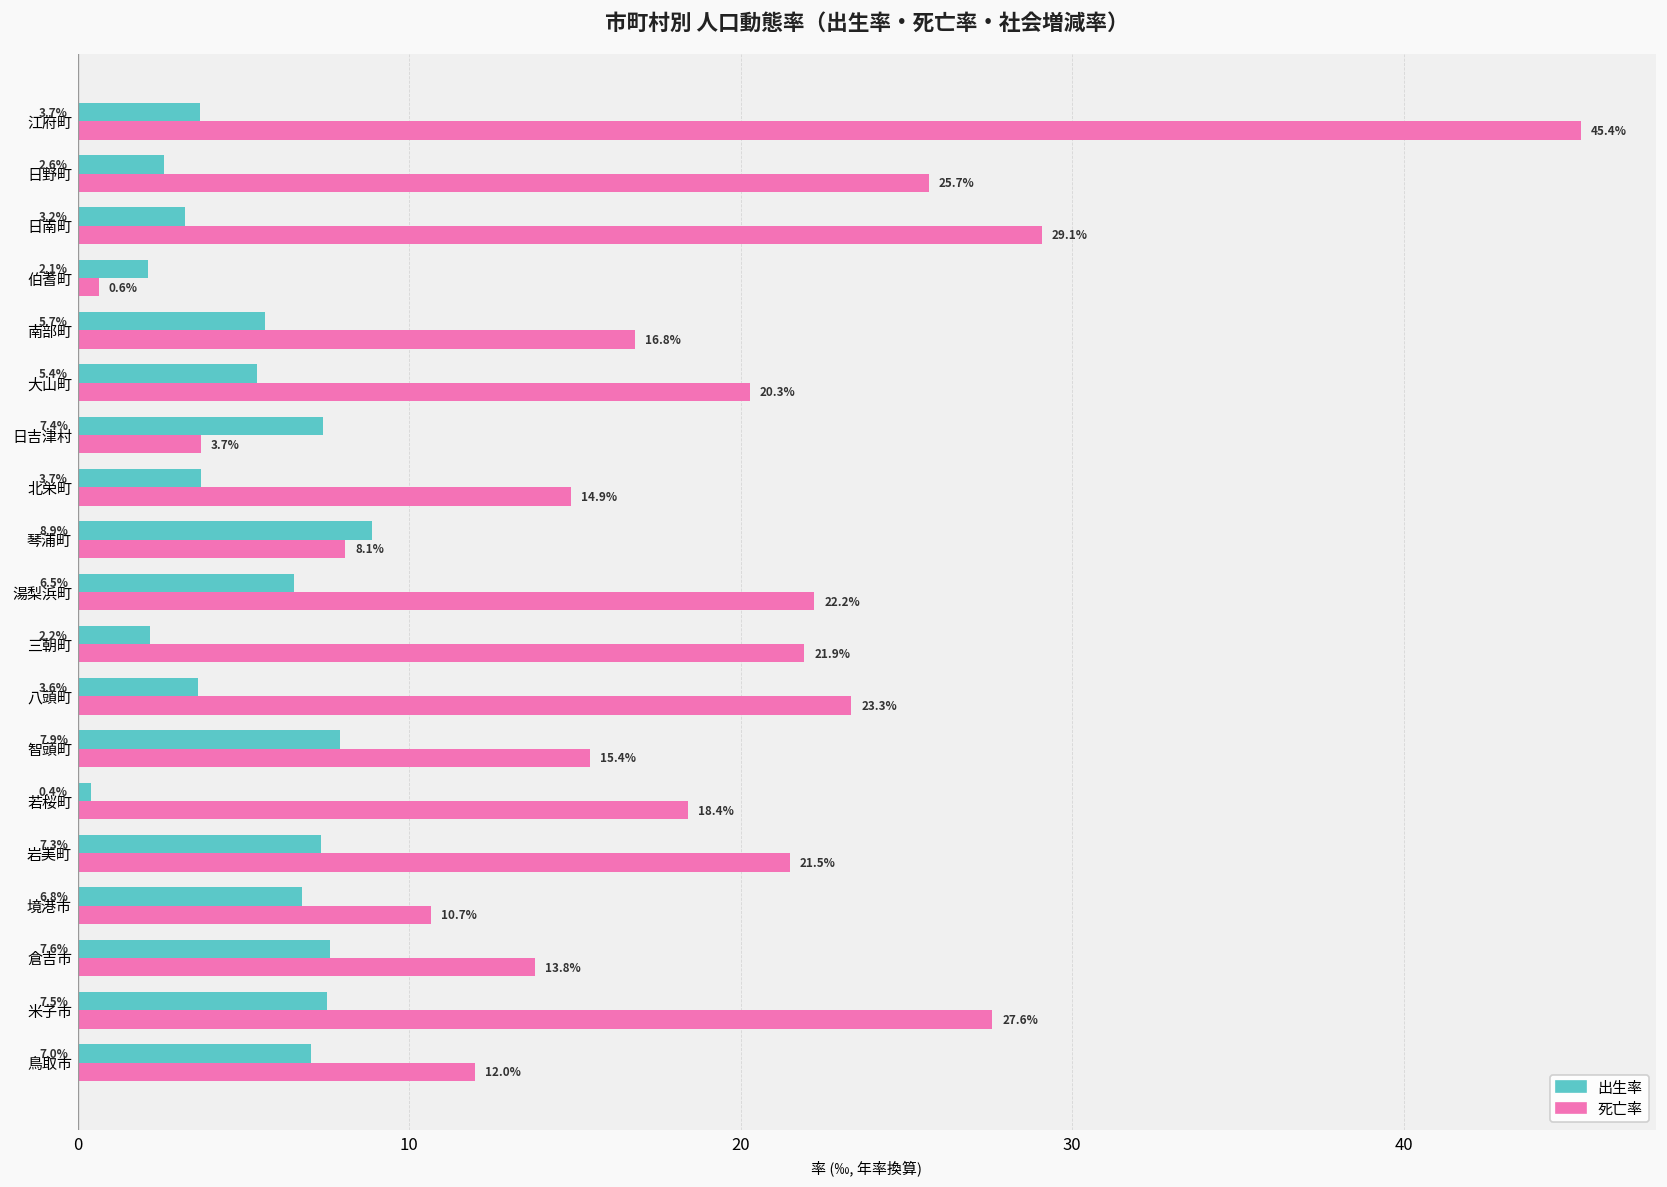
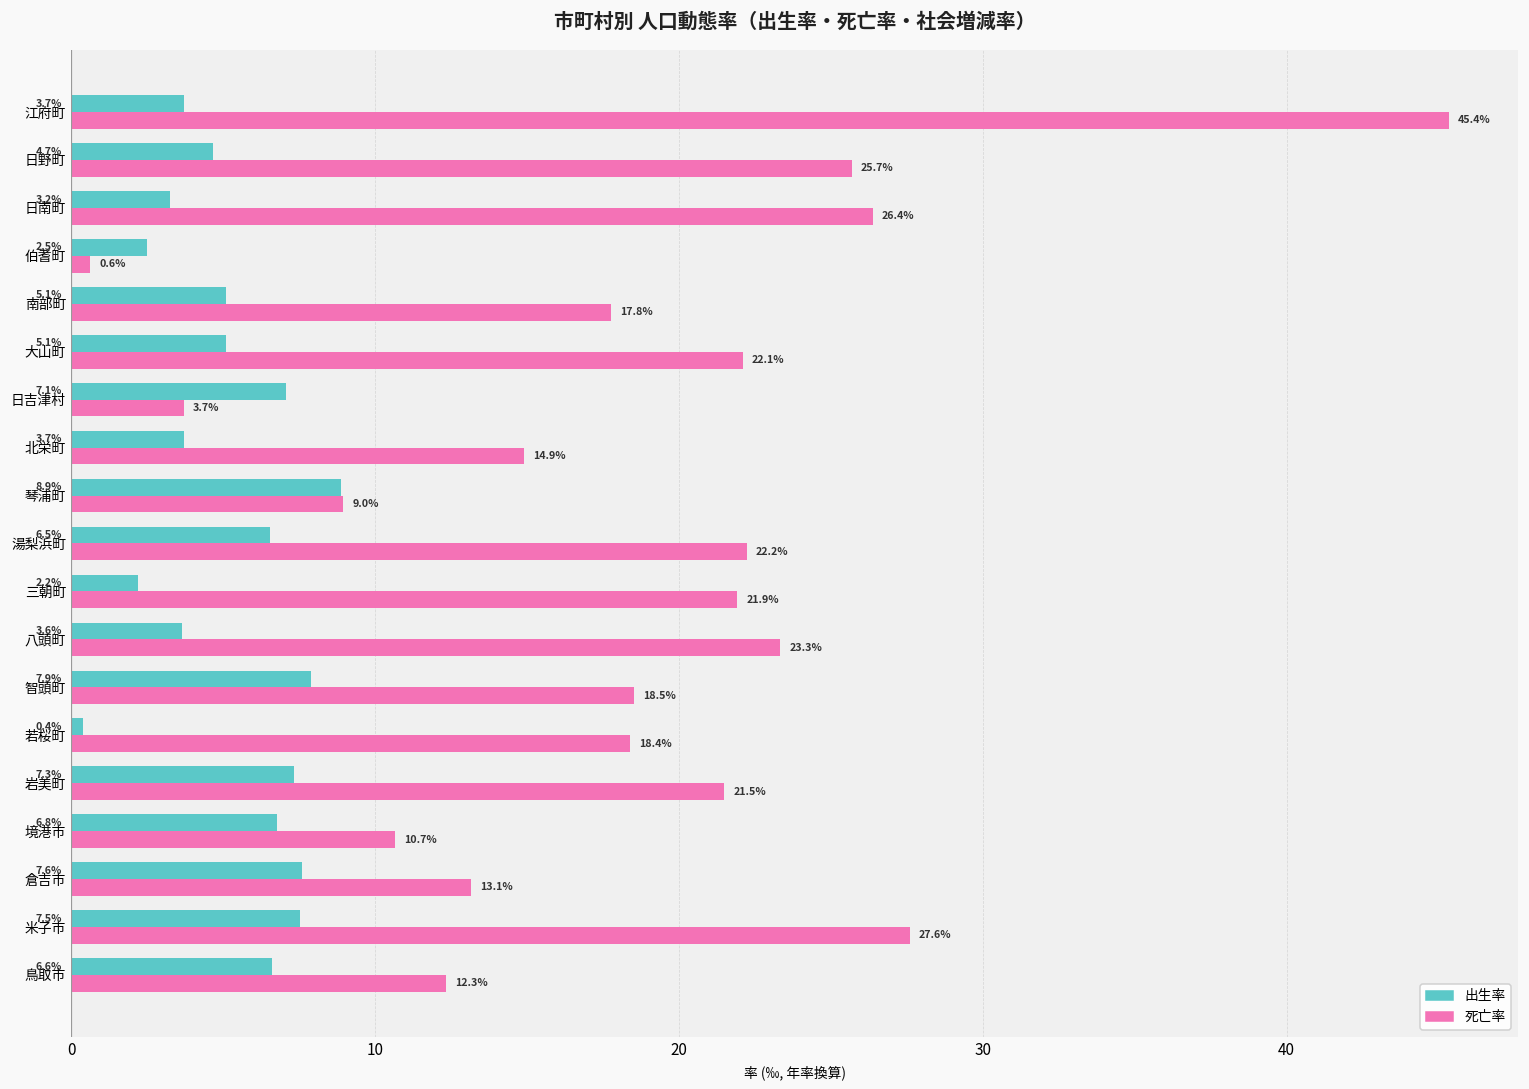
  {
    "出生率": {
-     "日野町": "2.6%",
-     "伯耆町": "2.1%",
-     "南部町": "5.7%",
-     "大山町": "5.4%",
-     "日吉津村": "7.4%",
+     "日野町": "4.7%",
+     "伯耆町": "2.5%",
+     "南部町": "5.1%",
+     "大山町": "5.1%",
+     "日吉津村": "7.1%",
      "若桜町": "0.4%",
-     "鳥取市": "7.0%"
+     "鳥取市": "6.6%"
    },
    "死亡率": {
      "江府町": "45.4%",
      "日野町": "25.7%",
-     "日南町": "29.1%",
+     "日南町": "26.4%",
      "伯耆町": "0.6%",
-     "南部町": "16.8%",
-     "大山町": "20.3%",
+     "南部町": "17.8%",
+     "大山町": "22.1%",
      "日吉津村": "3.7%",
      "北栄町": "14.9%",
-     "琴浦町": "8.1%",
+     "琴浦町": "9.0%",
      "湯梨浜町": "22.2%",
      "三朝町": "21.9%",
      "八頭町": "23.3%",
-     "智頭町": "15.4%",
+     "智頭町": "18.5%",
      "若桜町": "18.4%",
      "岩美町": "21.5%",
      "境港市": "10.7%",
-     "倉吉市": "13.8%",
+     "倉吉市": "13.1%",
      "米子市": "27.6%",
-     "鳥取市": "12.0%"
+     "鳥取市": "12.3%"
    }
  }
